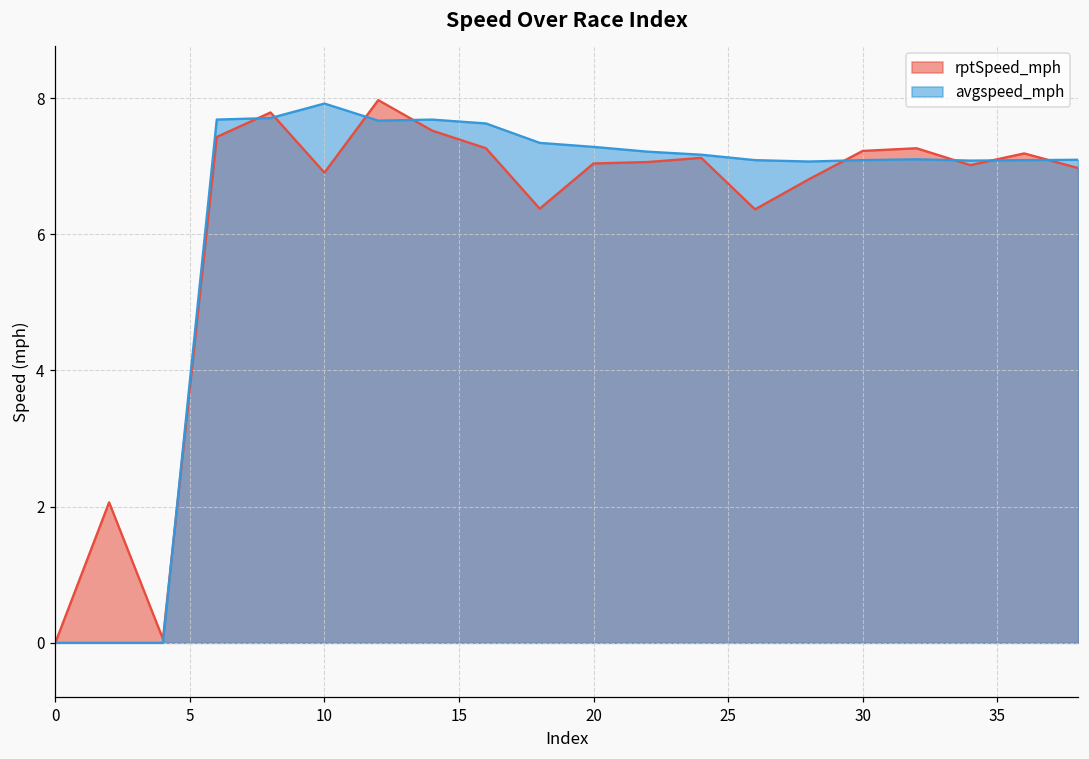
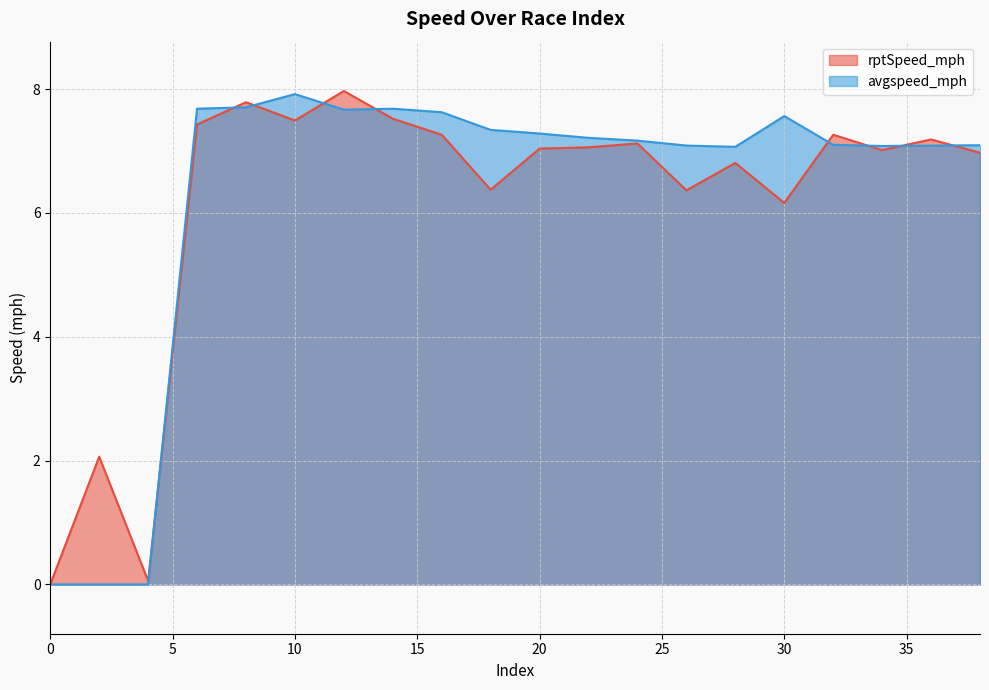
  {
    "rptSpeed_mph": {
-     "10": 6.9,
+     "10": 7.5,
      "20": 7.0,
-     "30": 7.2
+     "30": 6.2
    },
    "avgspeed_mph": {
      "10": 7.9,
      "20": 7.3,
-     "30": 7.1
+     "30": 7.6
    }
  }
